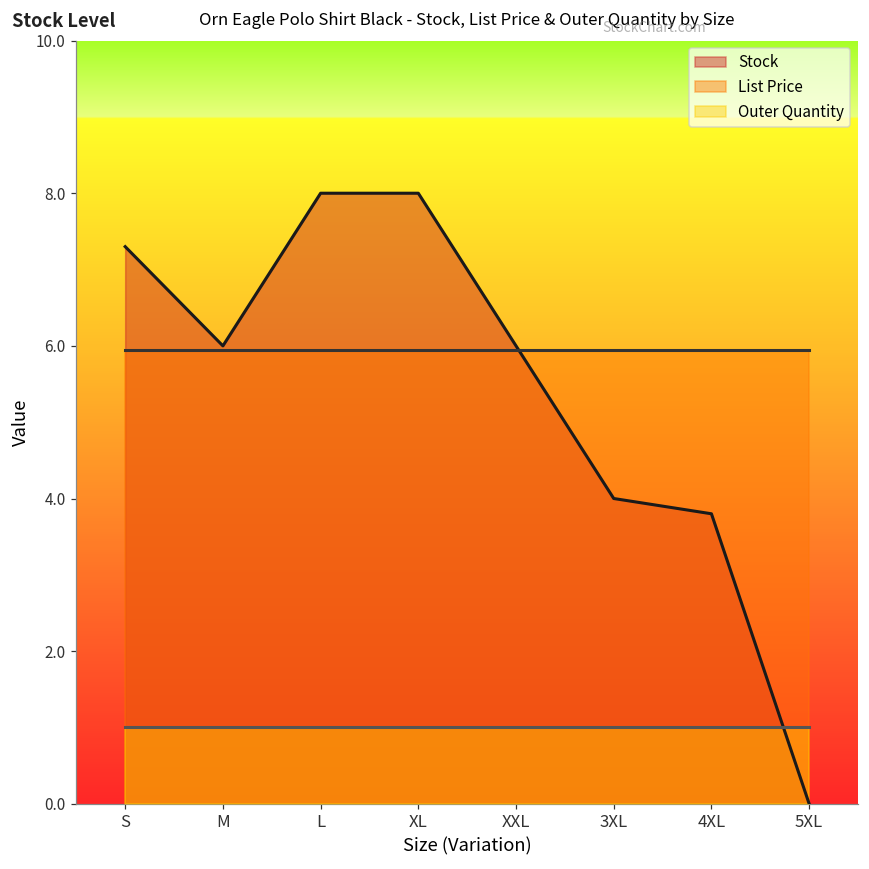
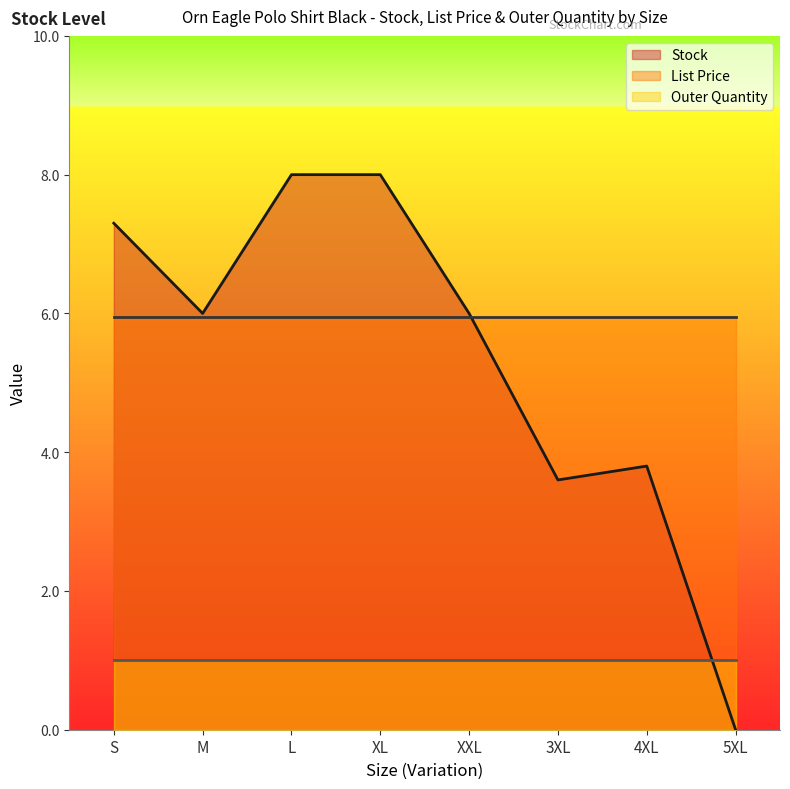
  {
    "Stock": {
      "S": 7.3,
      "M": 6.0,
      "L": 8.0,
      "XL": 8.0,
      "XXL": 6.0,
-     "3XL": 4.0,
+     "3XL": 3.6,
      "4XL": 3.8,
      "5XL": 0.0
    }
  }
